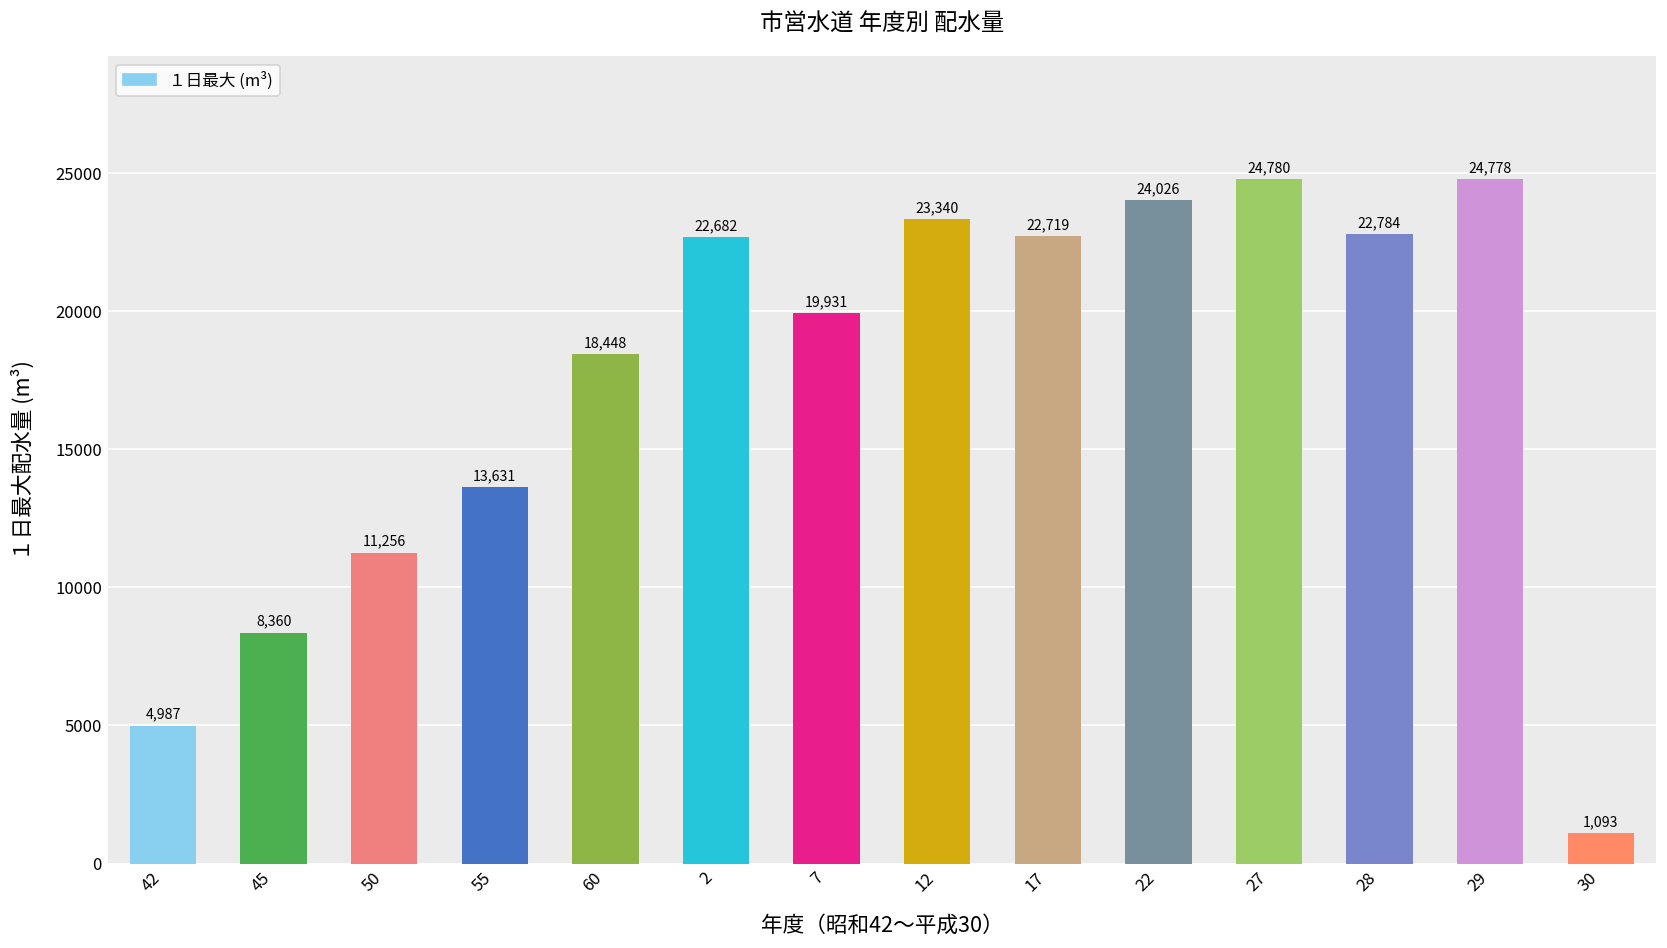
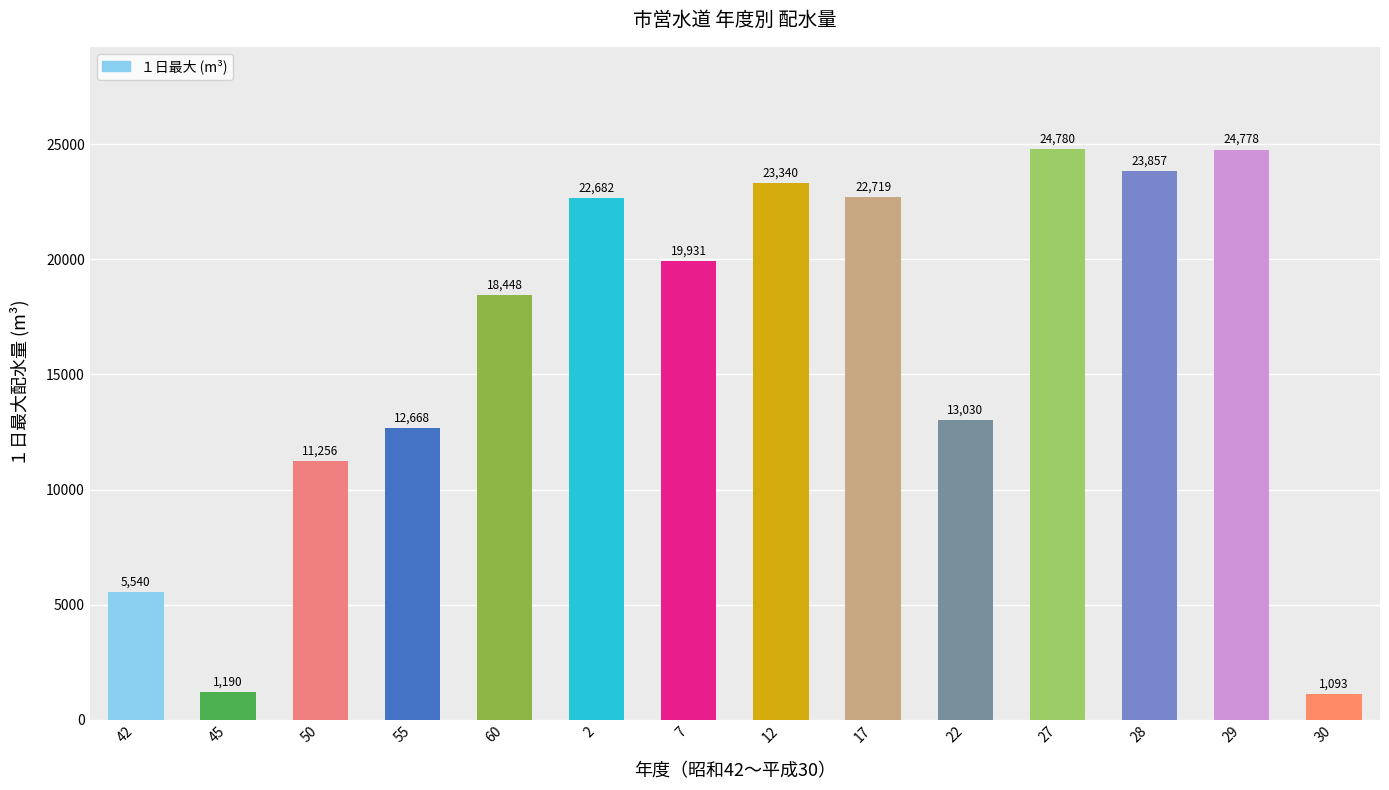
  {
-   "42": "4,987",
-   "45": "8,360",
+   "42": "5,540",
+   "45": "1,190",
    "50": "11,256",
-   "55": "13,631",
+   "55": "12,668",
    "60": "18,448",
    "2": "22,682",
    "7": "19,931",
    "12": "23,340",
    "17": "22,719",
-   "22": "24,026",
+   "22": "13,030",
    "27": "24,780",
-   "28": "22,784",
+   "28": "23,857",
    "29": "24,778",
    "30": "1,093"
  }
